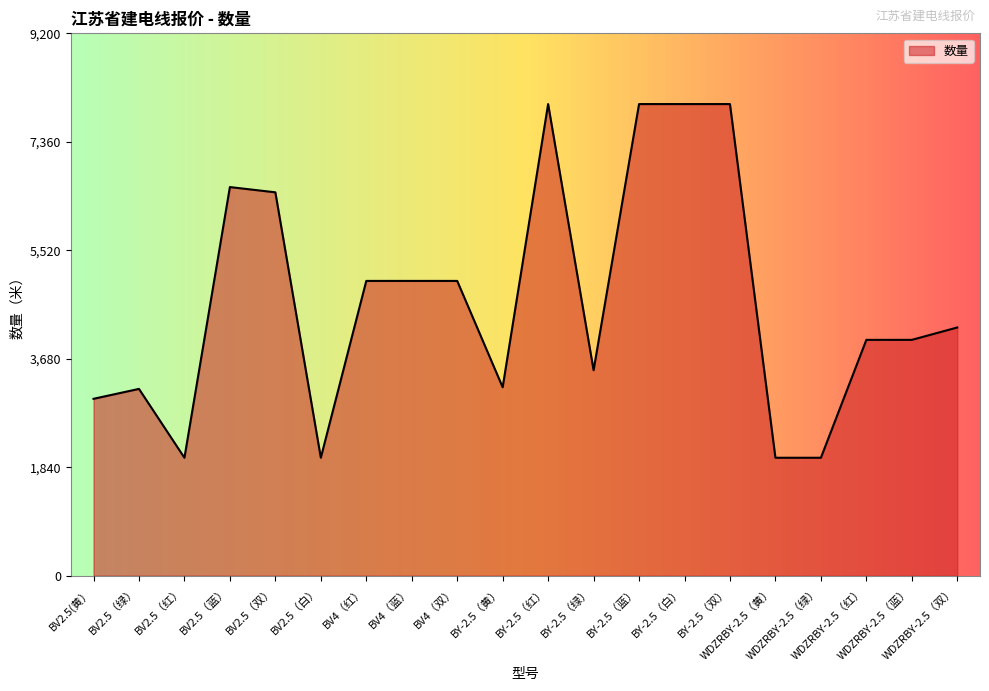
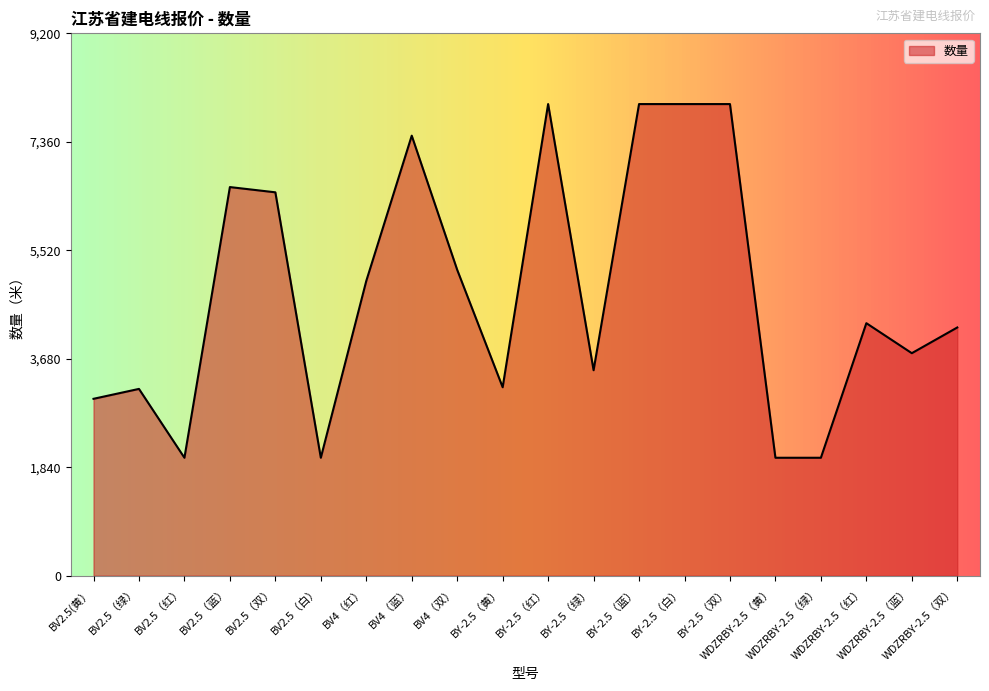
  {
    "BV2.5(黄）": "3,000",
    "BV2.5（绿）": "3,200",
    "BV2.5（红）": "2,000",
    "BV2.5（蓝）": "6,600",
    "BV2.5（双）": "6,500",
    "BV2.5（白）": "2,000",
    "BV4（红）": "5,000",
-   "BV4（蓝）": "5,000",
-   "BV4（双）": "5,000",
+   "BV4（蓝）": "7,500",
+   "BV4（双）": "5,200",
    "BY-2.5（黄）": "3,200",
    "BY-2.5（红）": "8,000",
    "BY-2.5（绿）": "3,500",
    "BY-2.5（蓝）": "8,000",
    "BY-2.5（白）": "8,000",
    "BY-2.5（双）": "8,000",
    "WDZRBY-2.5（黄）": "2,000",
    "WDZRBY-2.5（绿）": "2,000",
-   "WDZRBY-2.5（红）": "4,000",
-   "WDZRBY-2.5（蓝）": "4,000",
+   "WDZRBY-2.5（红）": "4,300",
+   "WDZRBY-2.5（蓝）": "3,800",
    "WDZRBY-2.5（双）": "4,200"
  }
